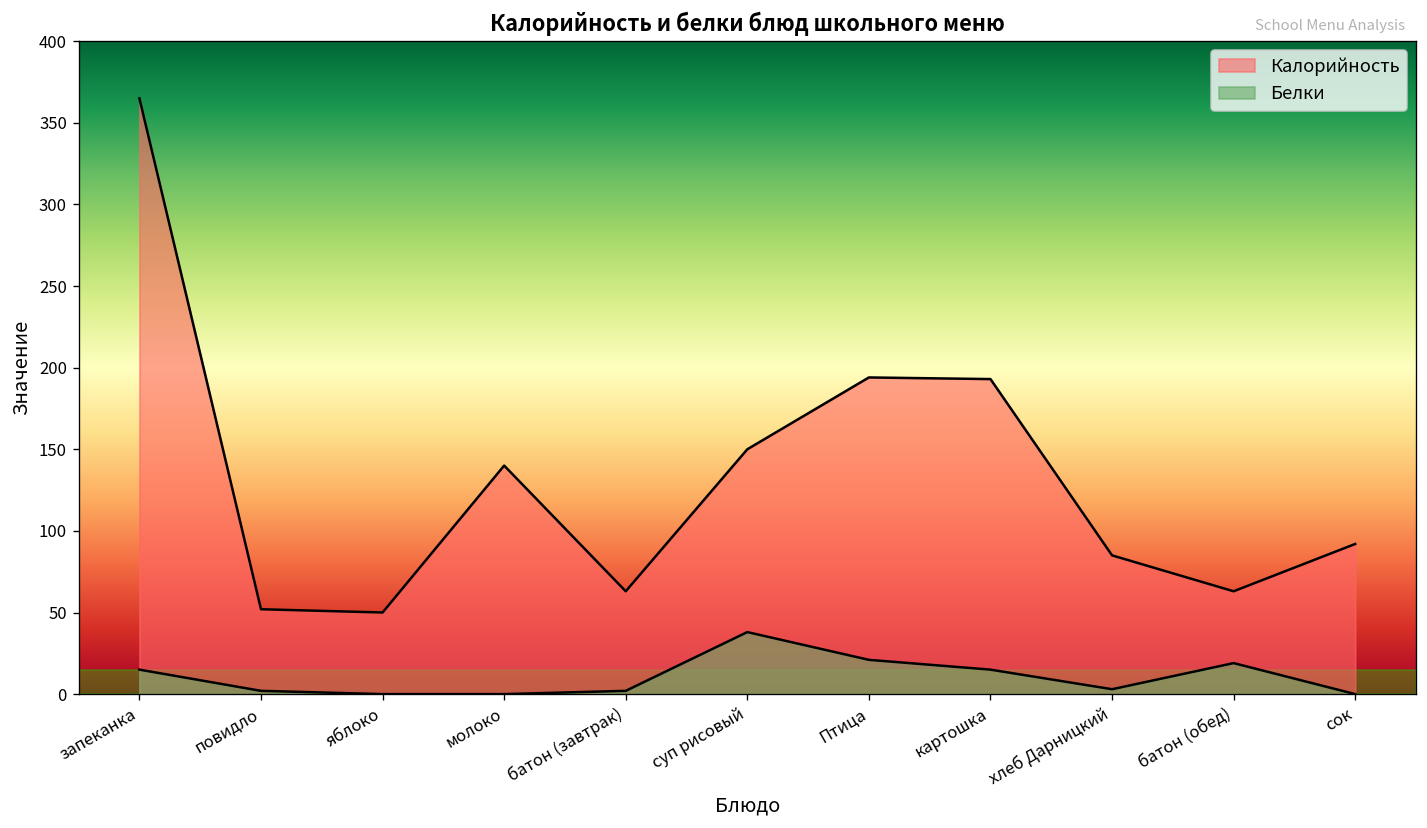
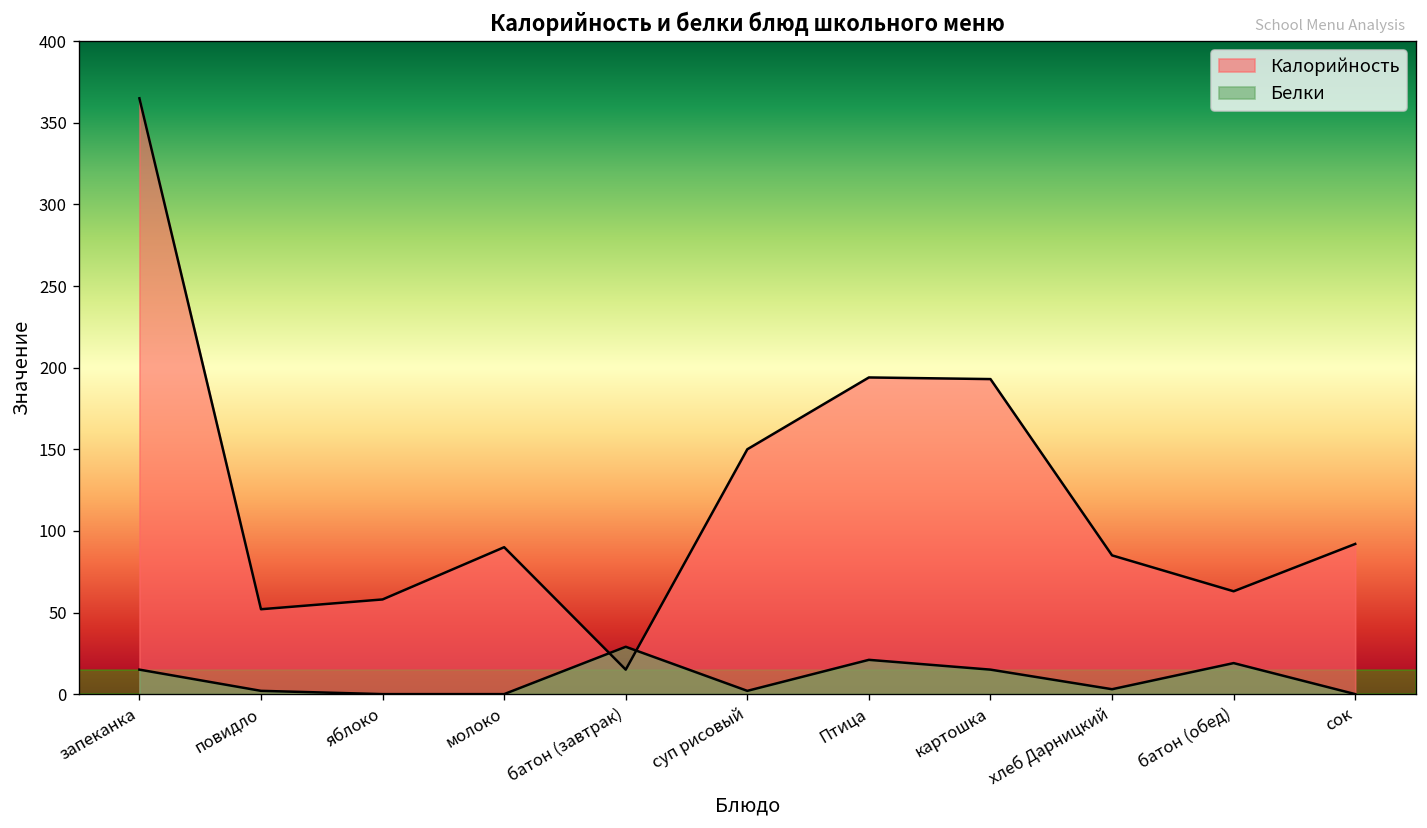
  {
    "Калорийность": {
      "запеканка": 365,
      "повидло": 52,
-     "яблоко": 50,
-     "молоко": 140,
-     "батон (завтрак)": 63,
+     "яблоко": 58,
+     "молоко": 90,
+     "батон (завтрак)": 15,
      "суп рисовый": 150,
      "Птица": 194,
      "картошка": 193,
      "хлеб Дарницкий": 85,
      "батон (обед)": 63,
      "сок": 92
    },
    "Белки": {
      "запеканка": 15,
      "повидло": 2,
      "яблоко": 0,
      "молоко": 0,
-     "батон (завтрак)": 2,
-     "суп рисовый": 38,
+     "батон (завтрак)": 29,
+     "суп рисовый": 2,
      "Птица": 21,
      "картошка": 15,
      "хлеб Дарницкий": 3,
      "батон (обед)": 19,
      "сок": 0
    }
  }
